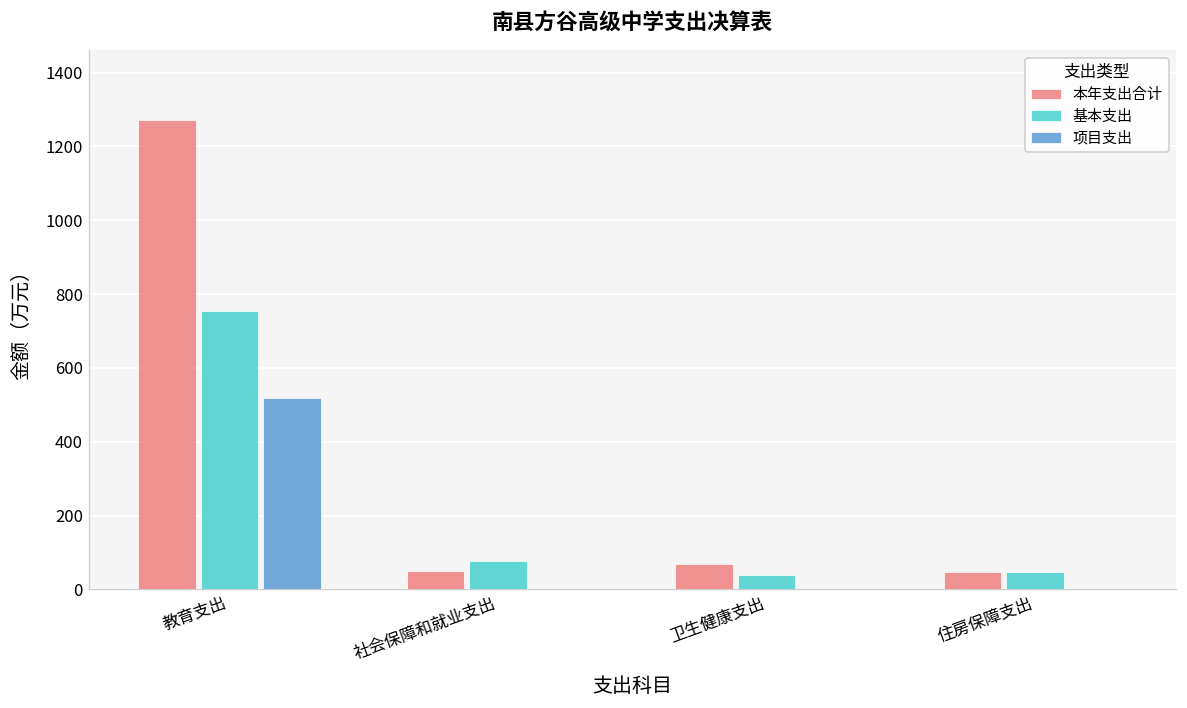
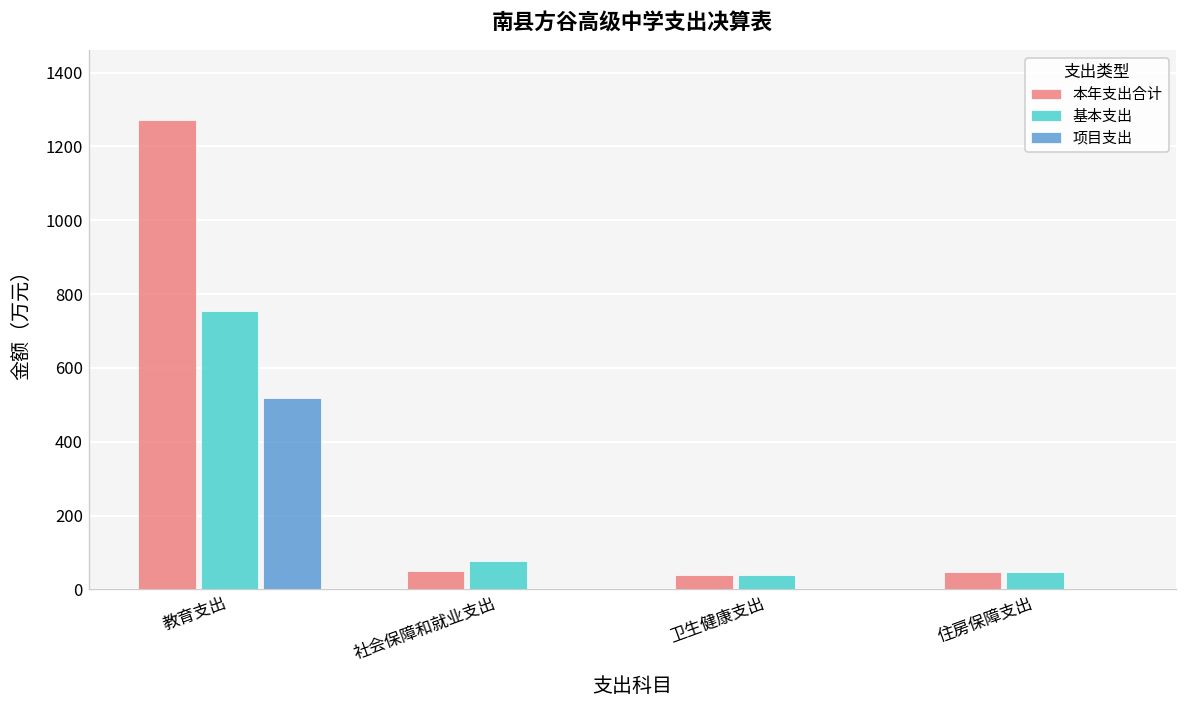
  {
    "本年支出合计": {
      "教育支出": 1270,
      "社会保障和就业支出": 50,
-     "卫生健康支出": 70,
+     "卫生健康支出": 40,
      "住房保障支出": 50
    }
  }
